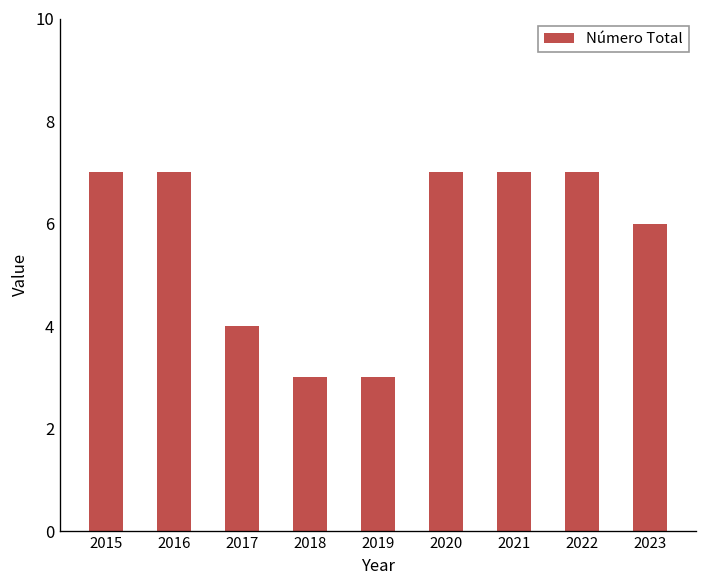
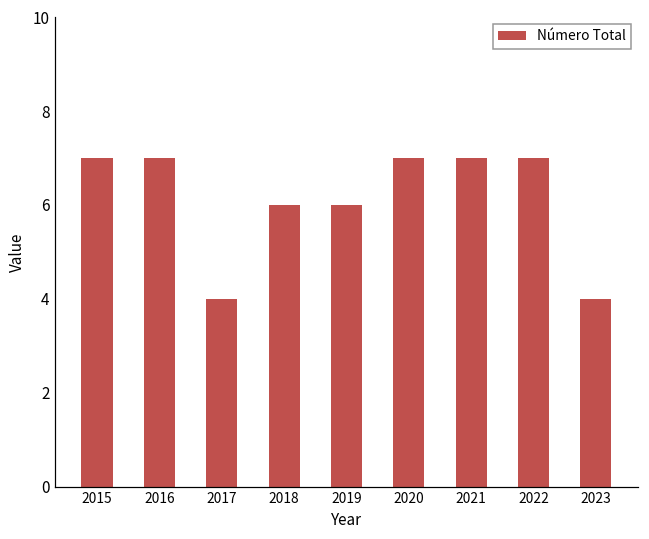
  {
    "2015": 7,
    "2016": 7,
    "2017": 4,
-   "2018": 3,
-   "2019": 3,
+   "2018": 6,
+   "2019": 6,
    "2020": 7,
    "2021": 7,
    "2022": 7,
-   "2023": 6
+   "2023": 4
  }
